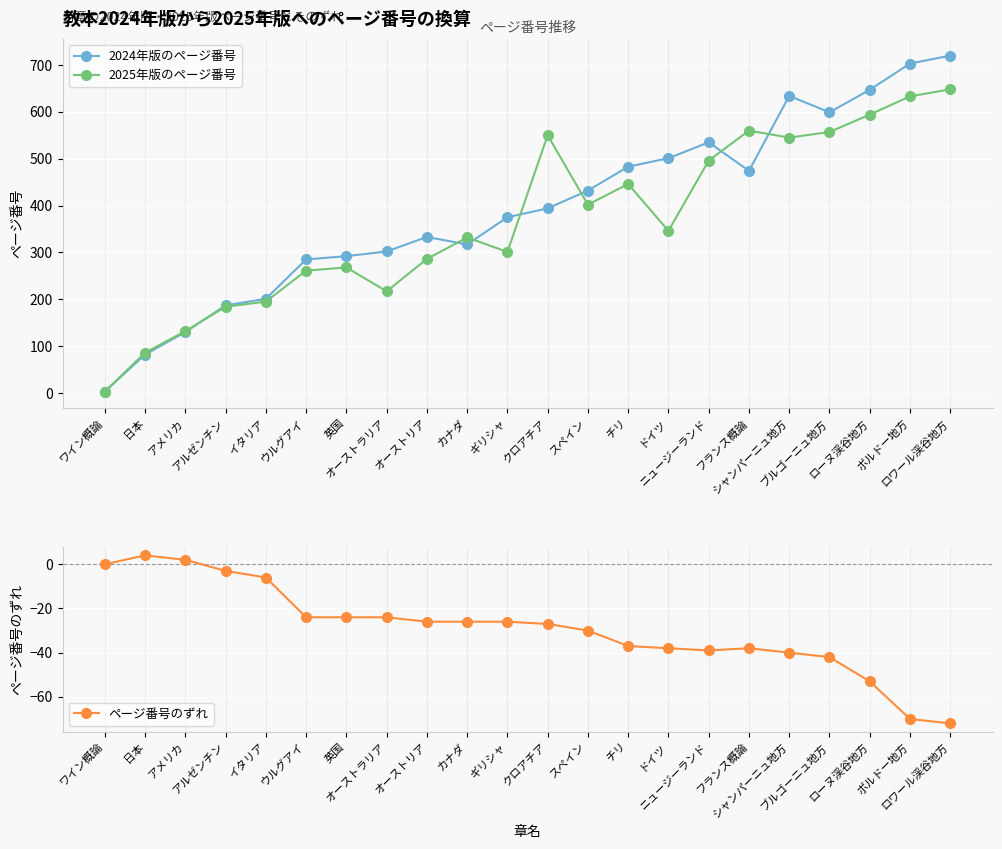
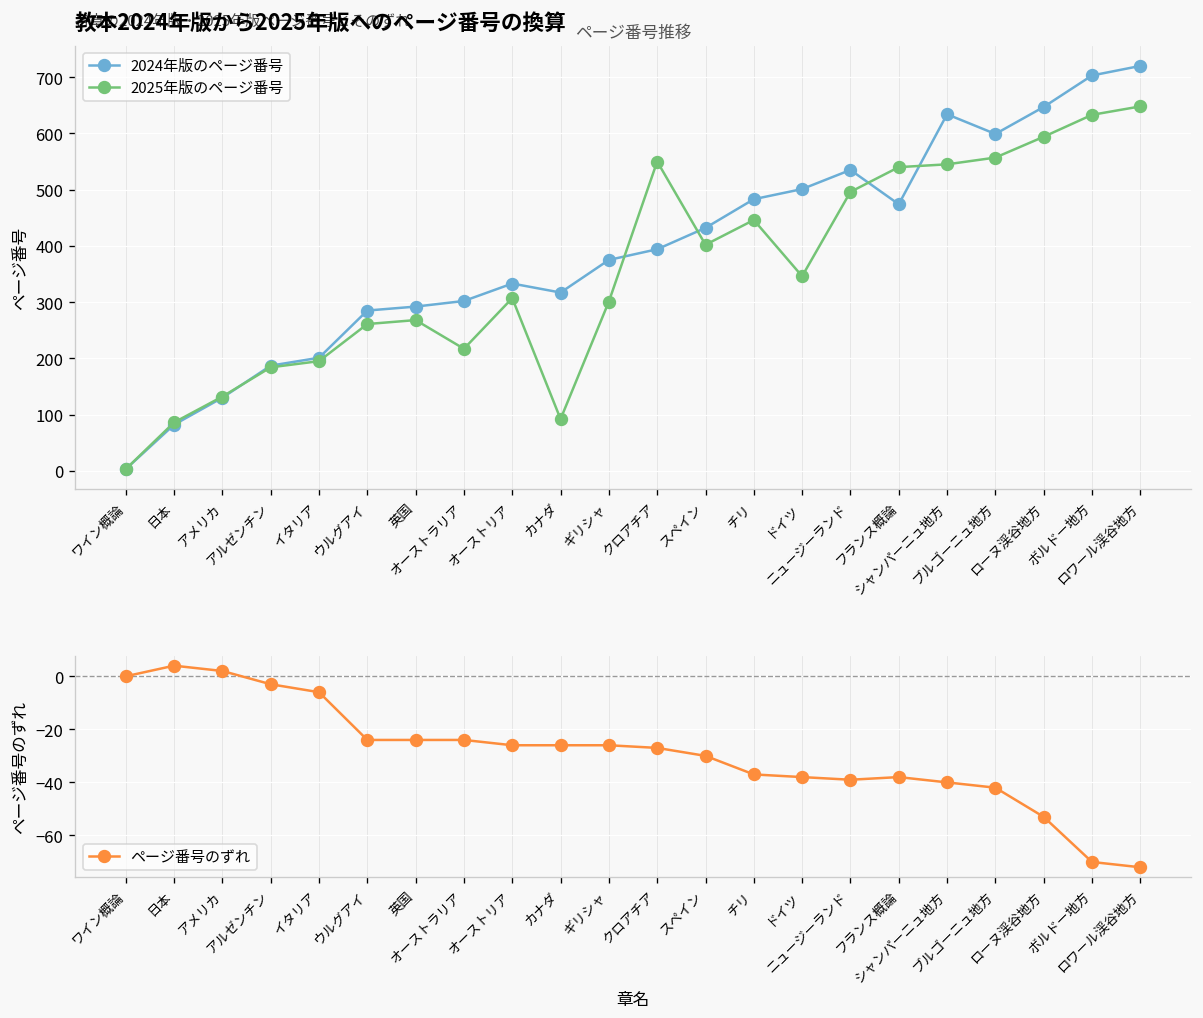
  {
    "教本2024年版から2025年版へのページ番号の換算": {
      "2024年版のページ番号": {
        "イタリア": 200,
        "ウルグアイ": 290,
        "英国": 290,
        "オーストラリア": 300,
        "オーストリア": 330,
        "カナダ": 320,
        "ギリシャ": 380,
        "クロアチア": 390,
        "スペイン": 430,
        "チリ": 480,
        "ドイツ": 500,
        "ニュージーランド": 540,
        "フランス概論": 470,
        "シャンパーニュ地方": 630,
        "ブルゴーニュ地方": 600,
        "ローヌ渓谷地方": 650,
        "ボルドー地方": 700,
        "ロワール渓谷地方": 720
      },
      "2025年版のページ番号": {
        "イタリア": 200,
        "ウルグアイ": 260,
        "英国": 270,
        "オーストラリア": 220,
-       "オーストリア": 290,
-       "カナダ": 330,
+       "オーストリア": 310,
+       "カナダ": 90,
        "ギリシャ": 300,
        "クロアチア": 550,
        "スペイン": 400,
        "チリ": 450,
        "ドイツ": 350,
        "ニュージーランド": 500,
-       "フランス概論": 560,
+       "フランス概論": 540,
        "シャンパーニュ地方": 550,
        "ブルゴーニュ地方": 560,
        "ローヌ渓谷地方": 590,
        "ボルドー地方": 630,
        "ロワール渓谷地方": 650
      }
    }
  }
